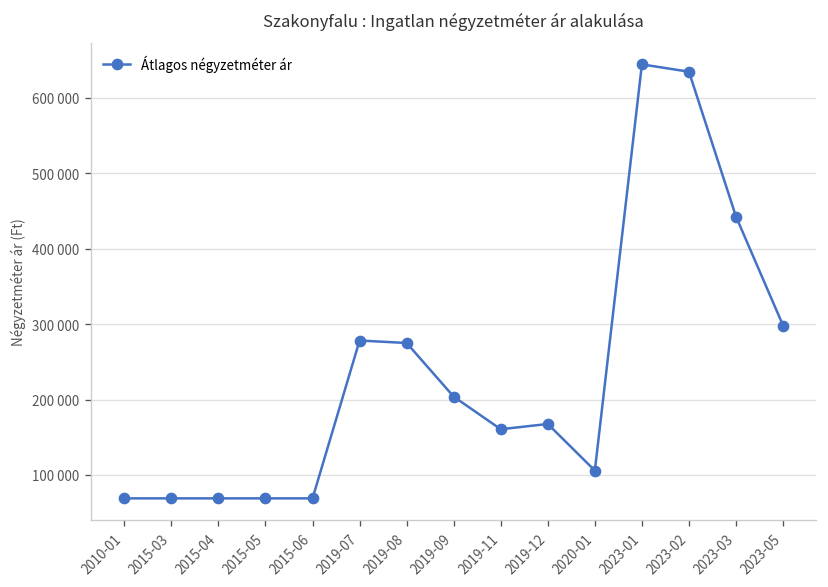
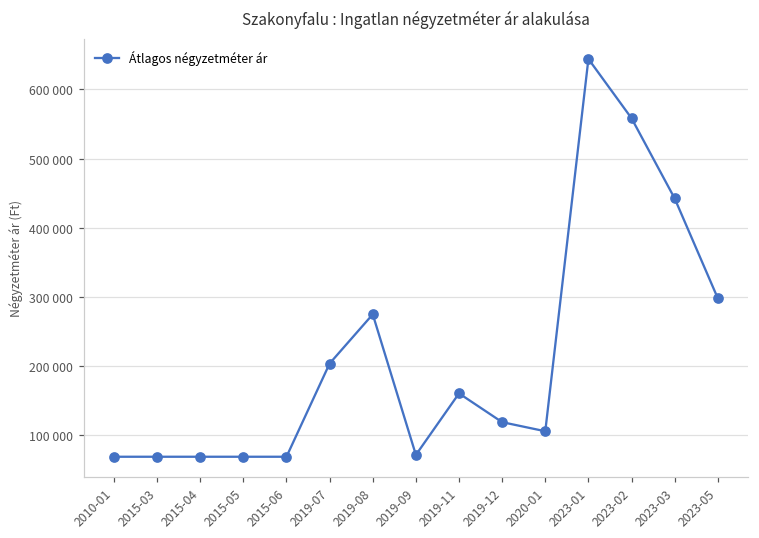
  {
    "2010-01": 70000,
    "2015-03": 70000,
    "2015-04": 70000,
    "2015-05": 70000,
    "2015-06": 70000,
-   "2019-07": 280000,
+   "2019-07": 200000,
    "2019-08": 270000,
-   "2019-09": 200000,
+   "2019-09": 70000,
    "2019-11": 160000,
-   "2019-12": 170000,
+   "2019-12": 120000,
    "2020-01": 110000,
    "2023-01": 640000,
-   "2023-02": 630000,
+   "2023-02": 560000,
    "2023-03": 440000,
    "2023-05": 300000
  }
